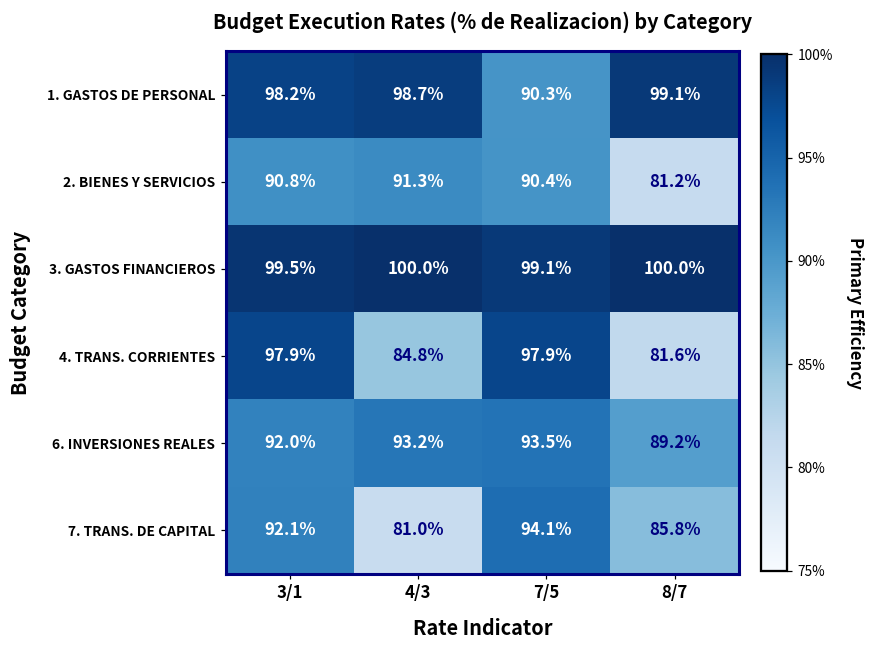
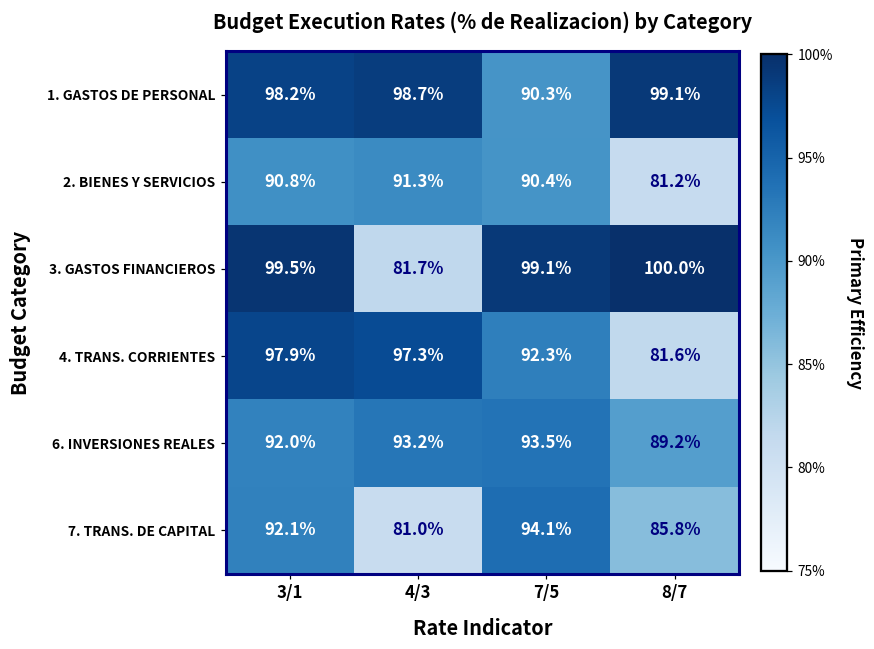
  {
    "1. GASTOS DE PERSONAL": {
      "3/1": "98.2%",
      "4/3": "98.7%",
      "7/5": "90.3%",
      "8/7": "99.1%"
    },
    "2. BIENES Y SERVICIOS": {
      "3/1": "90.8%",
      "4/3": "91.3%",
      "7/5": "90.4%",
      "8/7": "81.2%"
    },
    "3. GASTOS FINANCIEROS": {
      "3/1": "99.5%",
-     "4/3": "100.0%",
+     "4/3": "81.7%",
      "7/5": "99.1%",
      "8/7": "100.0%"
    },
    "4. TRANS. CORRIENTES": {
      "3/1": "97.9%",
-     "4/3": "84.8%",
-     "7/5": "97.9%",
+     "4/3": "97.3%",
+     "7/5": "92.3%",
      "8/7": "81.6%"
    },
    "6. INVERSIONES REALES": {
      "3/1": "92.0%",
      "4/3": "93.2%",
      "7/5": "93.5%",
      "8/7": "89.2%"
    },
    "7. TRANS. DE CAPITAL": {
      "3/1": "92.1%",
      "4/3": "81.0%",
      "7/5": "94.1%",
      "8/7": "85.8%"
    }
  }
